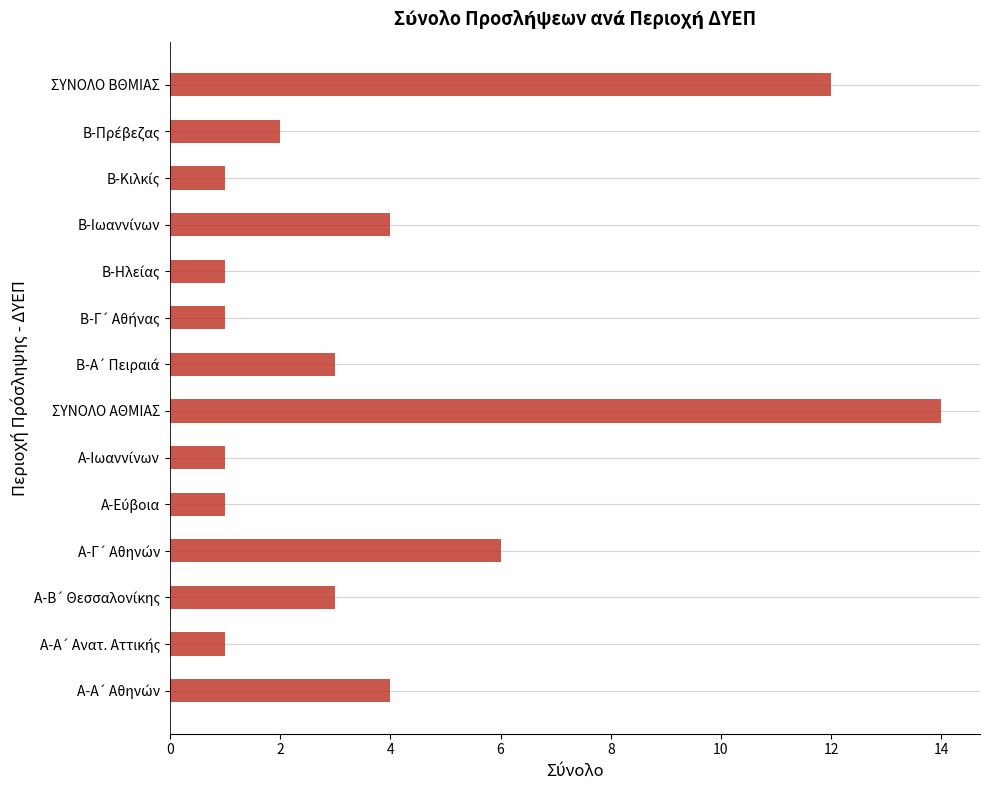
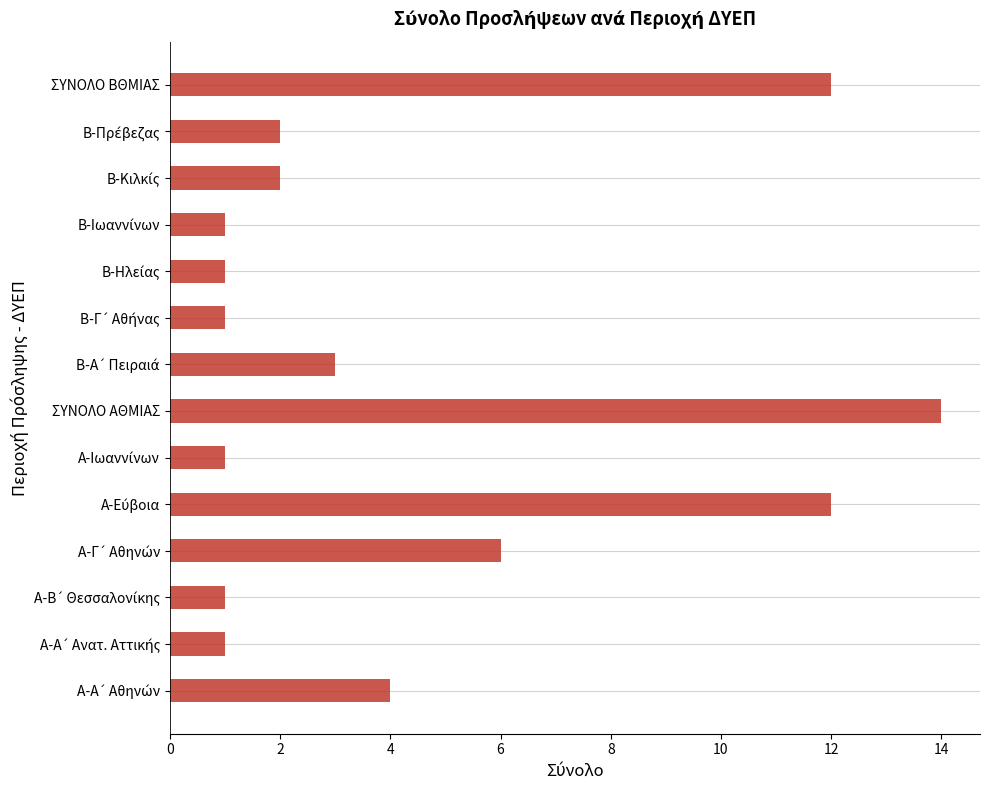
  {
    "ΣΥΝΟΛΟ ΒΘΜΙΑΣ": 12,
    "Β-Πρέβεζας": 2,
-   "Β-Κιλκίς": 1,
-   "Β-Ιωαννίνων": 4,
+   "Β-Κιλκίς": 2,
+   "Β-Ιωαννίνων": 1,
    "Β-Ηλείας": 1,
    "Β-Γ΄ Αθήνας": 1,
    "Β-Α΄ Πειραιά": 3,
    "ΣΥΝΟΛΟ ΑΘΜΙΑΣ": 14,
    "Α-Ιωαννίνων": 1,
-   "Α-Εύβοια": 1,
+   "Α-Εύβοια": 12,
    "Α-Γ΄ Αθηνών": 6,
-   "Α-Β΄ Θεσσαλονίκης": 3,
+   "Α-Β΄ Θεσσαλονίκης": 1,
    "Α-Α΄ Ανατ. Αττικής": 1,
    "Α-Α΄ Αθηνών": 4
  }
